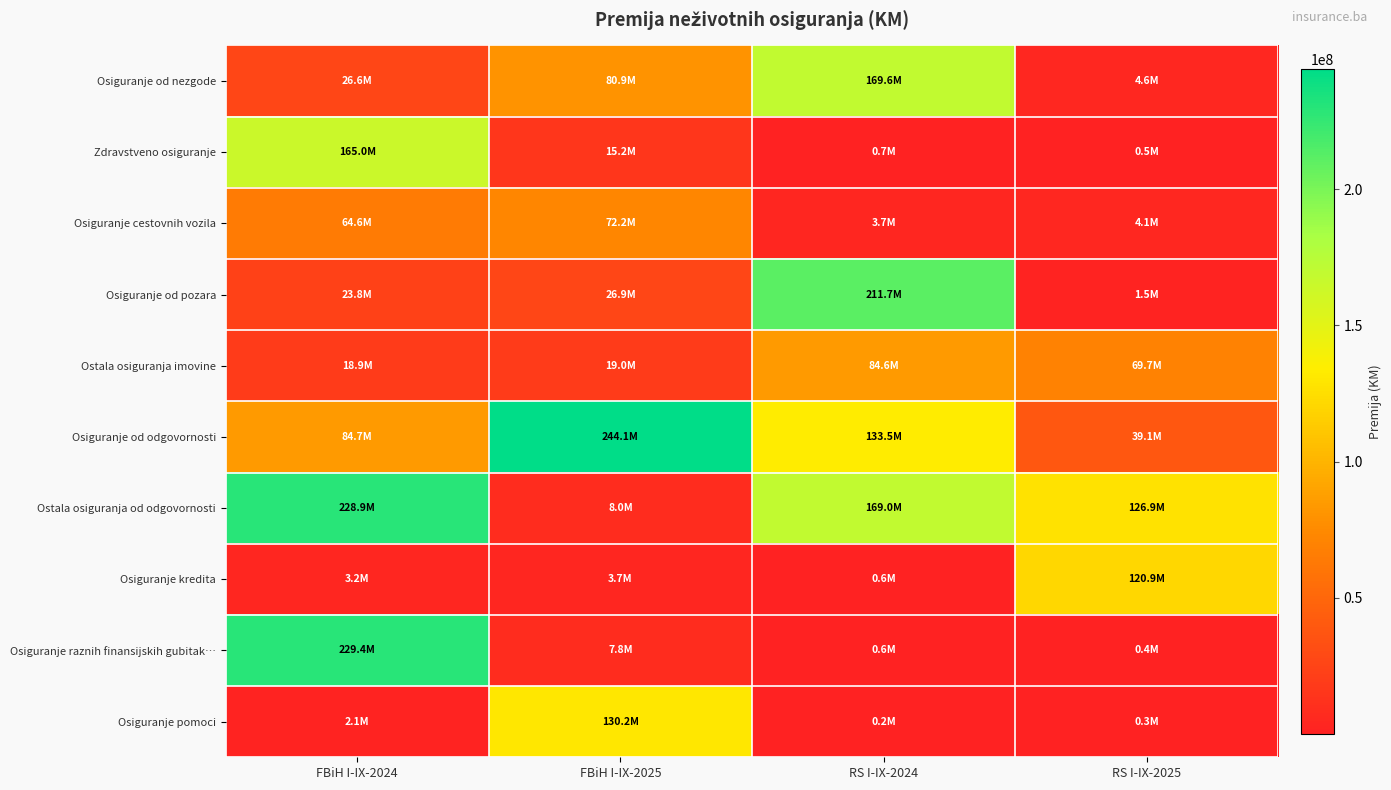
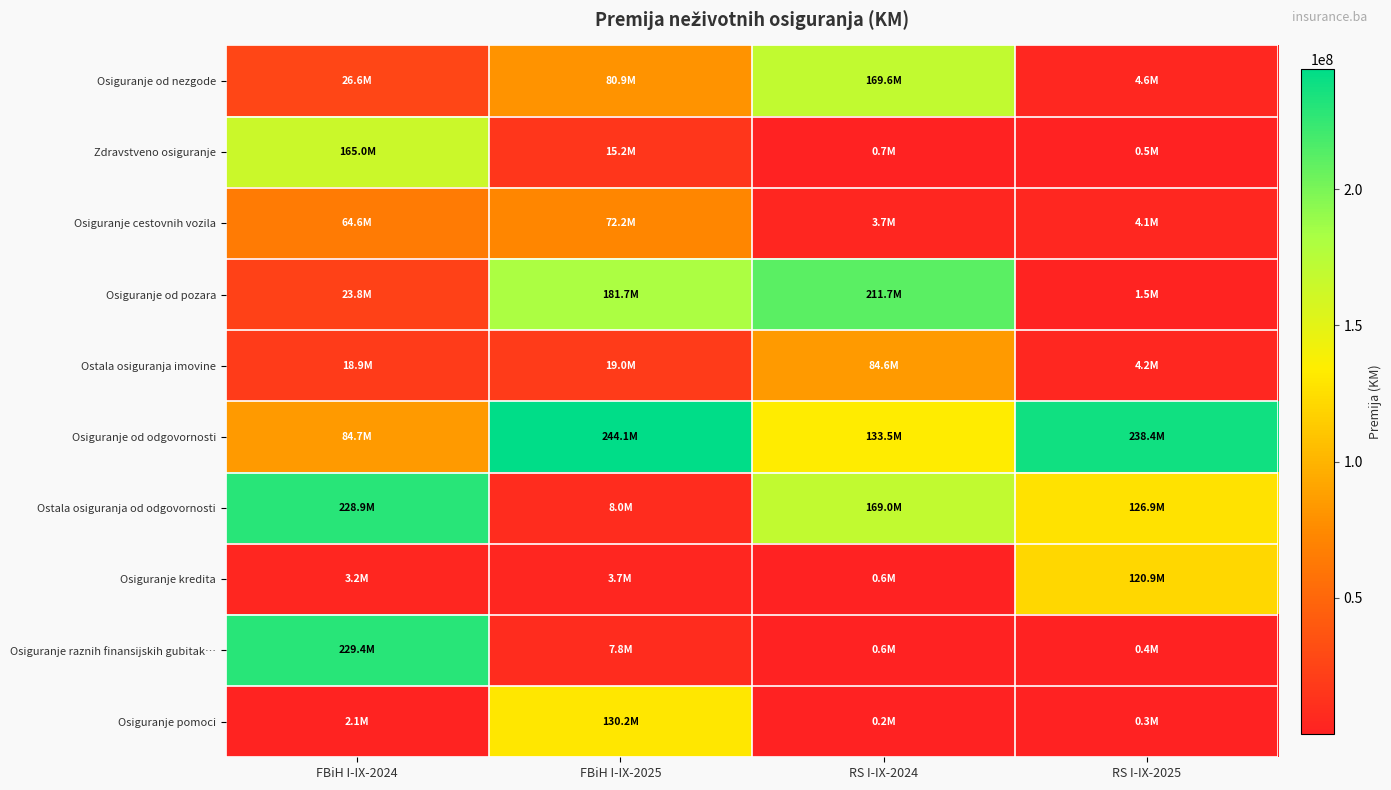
  {
    "Osiguranje od nezgode": {
      "FBiH I-IX-2024": "26.6M",
      "FBiH I-IX-2025": "80.9M",
      "RS I-IX-2024": "169.6M",
      "RS I-IX-2025": "4.6M"
    },
    "Zdravstveno osiguranje": {
      "FBiH I-IX-2024": "165.0M",
      "FBiH I-IX-2025": "15.2M",
      "RS I-IX-2024": "0.7M",
      "RS I-IX-2025": "0.5M"
    },
    "Osiguranje cestovnih vozila": {
      "FBiH I-IX-2024": "64.6M",
      "FBiH I-IX-2025": "72.2M",
      "RS I-IX-2024": "3.7M",
      "RS I-IX-2025": "4.1M"
    },
    "Osiguranje od pozara": {
      "FBiH I-IX-2024": "23.8M",
-     "FBiH I-IX-2025": "26.9M",
+     "FBiH I-IX-2025": "181.7M",
      "RS I-IX-2024": "211.7M",
      "RS I-IX-2025": "1.5M"
    },
    "Ostala osiguranja imovine": {
      "FBiH I-IX-2024": "18.9M",
      "FBiH I-IX-2025": "19.0M",
      "RS I-IX-2024": "84.6M",
-     "RS I-IX-2025": "69.7M"
+     "RS I-IX-2025": "4.2M"
    },
    "Osiguranje od odgovornosti": {
      "FBiH I-IX-2024": "84.7M",
      "FBiH I-IX-2025": "244.1M",
      "RS I-IX-2024": "133.5M",
-     "RS I-IX-2025": "39.1M"
+     "RS I-IX-2025": "238.4M"
    },
    "Ostala osiguranja od odgovornosti": {
      "FBiH I-IX-2024": "228.9M",
      "FBiH I-IX-2025": "8.0M",
      "RS I-IX-2024": "169.0M",
      "RS I-IX-2025": "126.9M"
    },
    "Osiguranje kredita": {
      "FBiH I-IX-2024": "3.2M",
      "FBiH I-IX-2025": "3.7M",
      "RS I-IX-2024": "0.6M",
      "RS I-IX-2025": "120.9M"
    },
    "Osiguranje raznih finansijskih gubitak…": {
      "FBiH I-IX-2024": "229.4M",
      "FBiH I-IX-2025": "7.8M",
      "RS I-IX-2024": "0.6M",
      "RS I-IX-2025": "0.4M"
    },
    "Osiguranje pomoci": {
      "FBiH I-IX-2024": "2.1M",
      "FBiH I-IX-2025": "130.2M",
      "RS I-IX-2024": "0.2M",
      "RS I-IX-2025": "0.3M"
    }
  }
